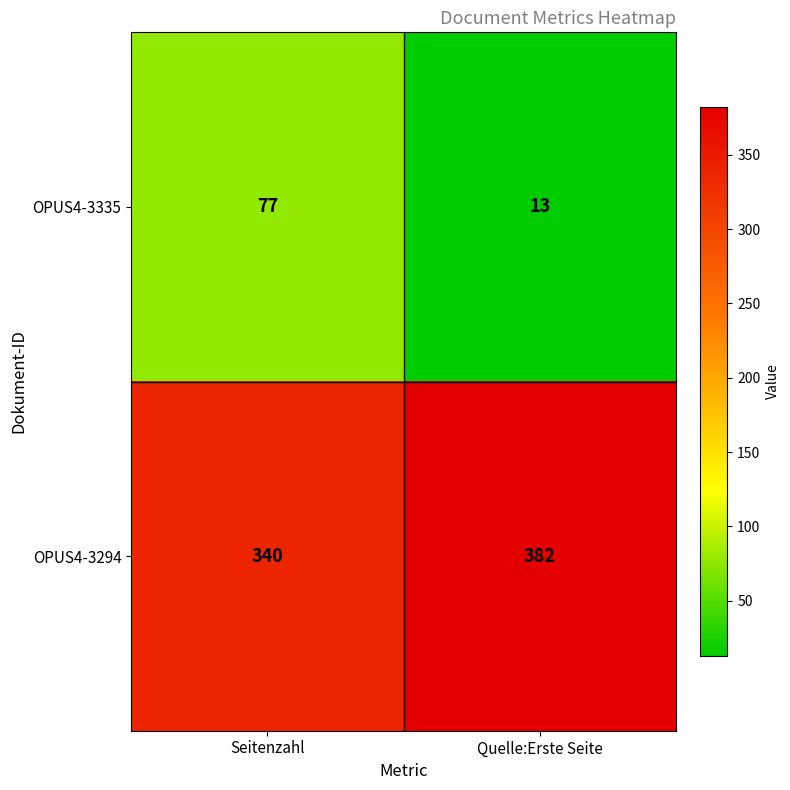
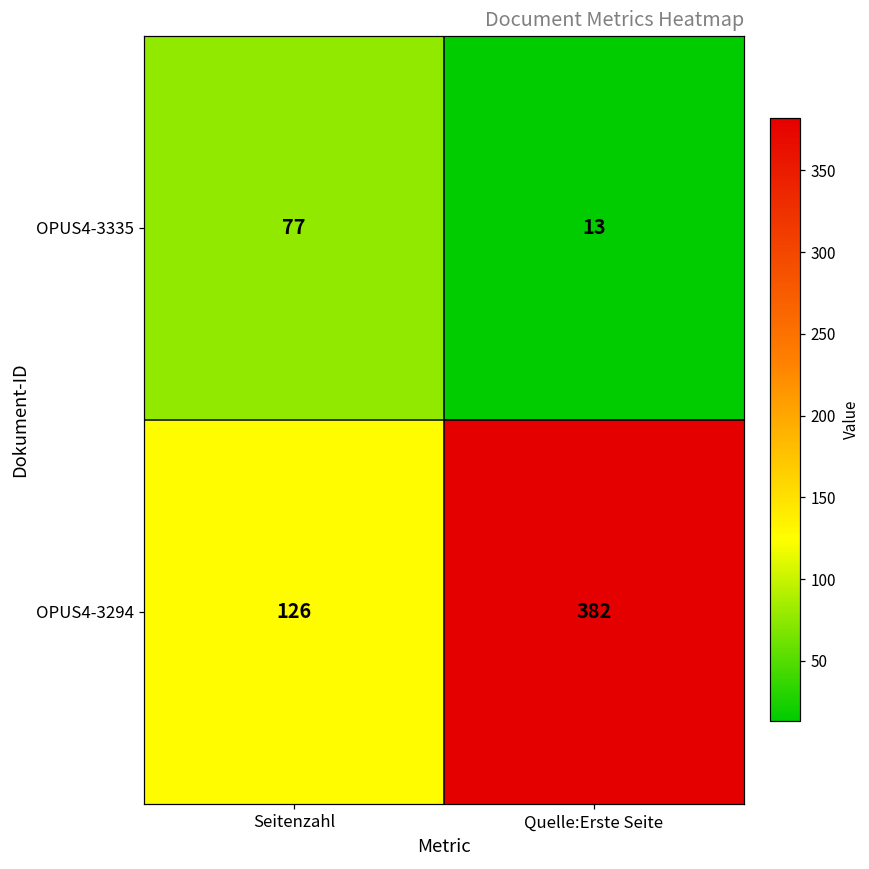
  {
    "OPUS4-3335": {
      "Seitenzahl": 77,
      "Quelle:Erste Seite": 13
    },
    "OPUS4-3294": {
-     "Seitenzahl": 340,
+     "Seitenzahl": 126,
      "Quelle:Erste Seite": 382
    }
  }
